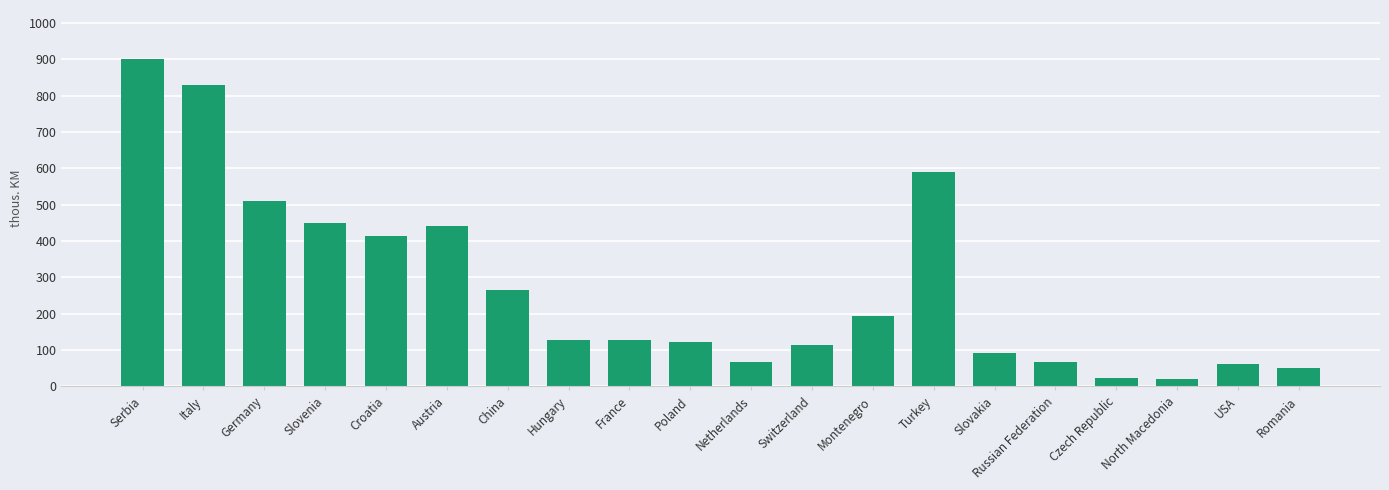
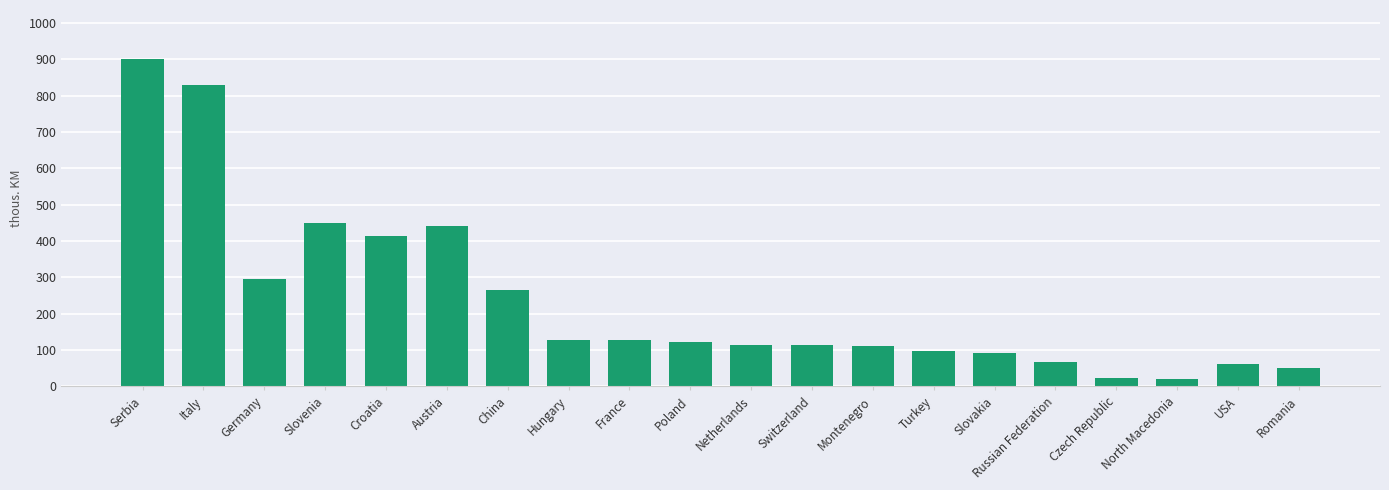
  {
    "Serbia": 900,
    "Italy": 830,
-   "Germany": 510,
+   "Germany": 290,
    "Slovenia": 450,
    "Croatia": 420,
    "Austria": 440,
    "China": 260,
    "Hungary": 130,
    "France": 130,
    "Poland": 120,
-   "Netherlands": 70,
+   "Netherlands": 110,
    "Switzerland": 110,
-   "Montenegro": 200,
-   "Turkey": 590,
+   "Montenegro": 110,
+   "Turkey": 100,
    "Slovakia": 90,
    "Russian Federation": 70,
    "Czech Republic": 20,
    "North Macedonia": 20,
    "USA": 60,
    "Romania": 50
  }
